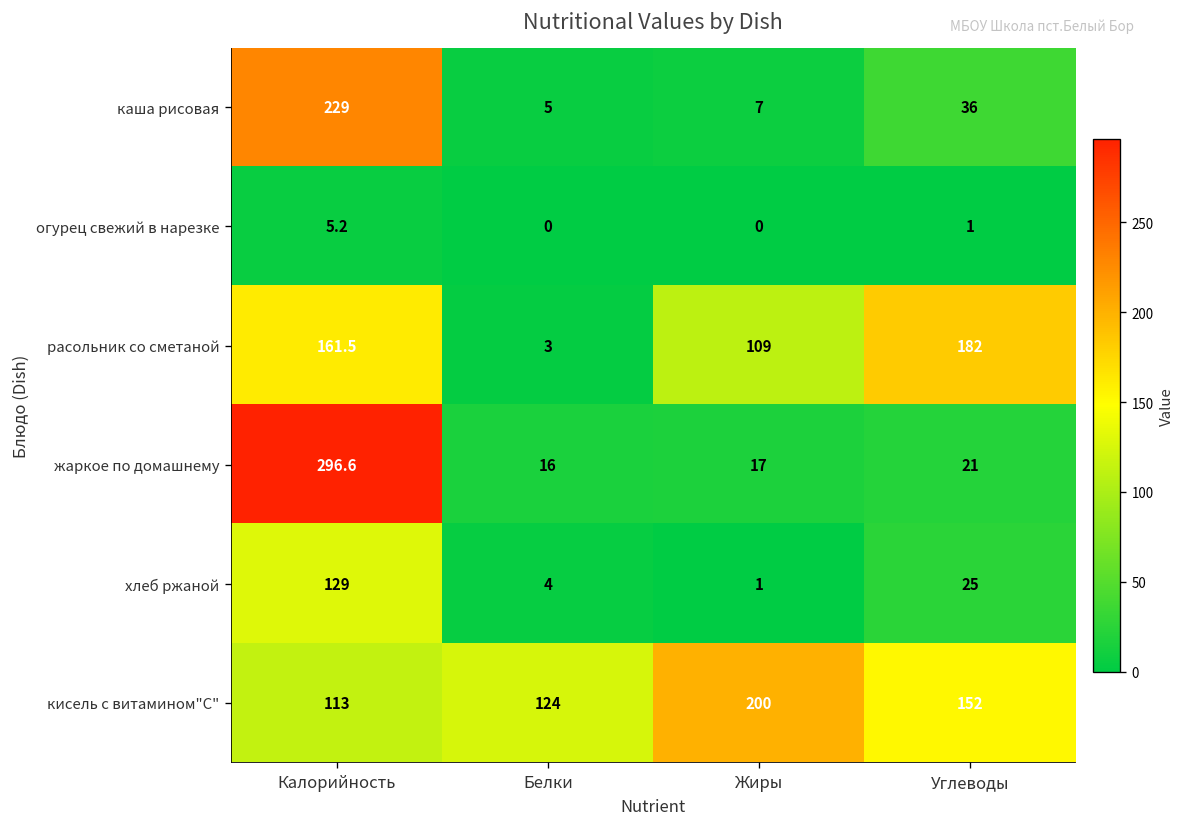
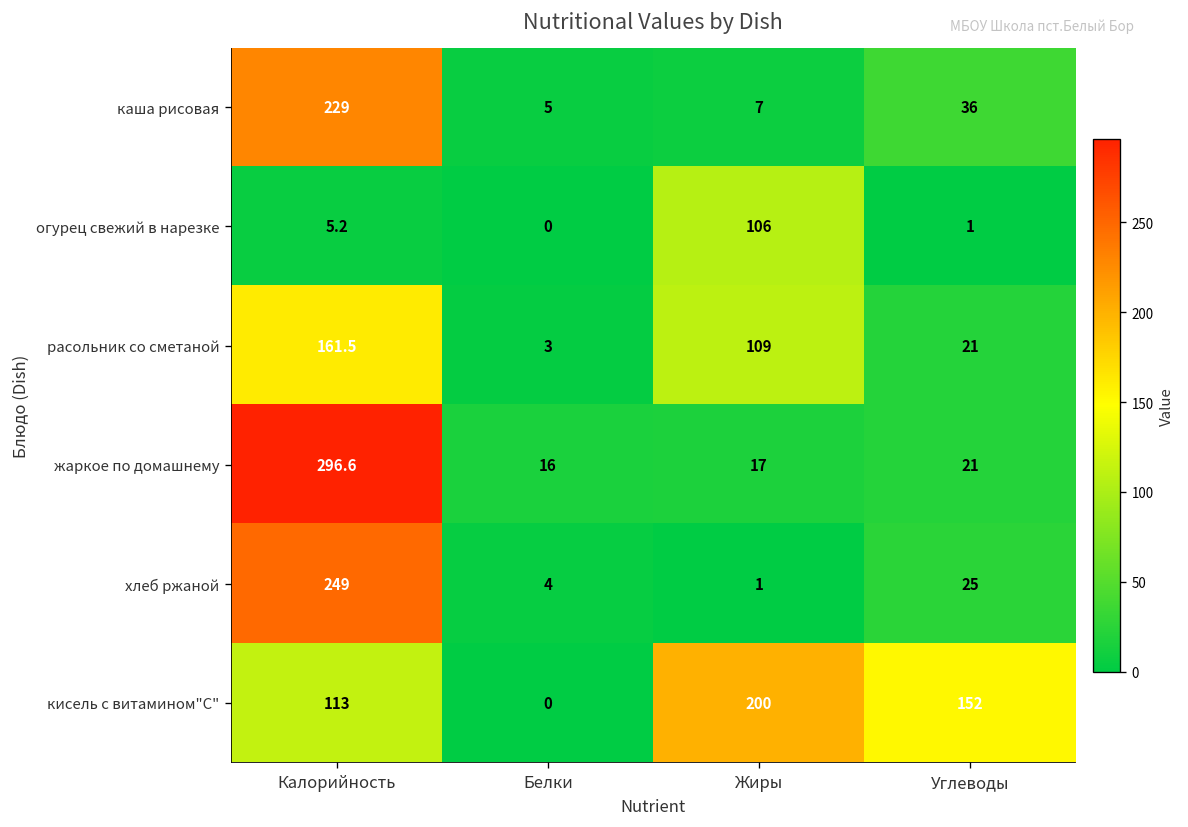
  {
    "каша рисовая": {
      "Калорийность": 229,
      "Белки": 5,
      "Жиры": 7,
      "Углеводы": 36
    },
    "огурец свежий в нарезке": {
      "Калорийность": 5.2,
      "Белки": 0,
-     "Жиры": 0,
+     "Жиры": 106,
      "Углеводы": 1
    },
    "расольник со сметаной": {
      "Калорийность": 161.5,
      "Белки": 3,
      "Жиры": 109,
-     "Углеводы": 182
+     "Углеводы": 21
    },
    "жаркое по домашнему": {
      "Калорийность": 296.6,
      "Белки": 16,
      "Жиры": 17,
      "Углеводы": 21
    },
    "хлеб ржаной": {
-     "Калорийность": 129,
+     "Калорийность": 249,
      "Белки": 4,
      "Жиры": 1,
      "Углеводы": 25
    },
    "кисель с витамином\"С\"": {
      "Калорийность": 113,
-     "Белки": 124,
+     "Белки": 0,
      "Жиры": 200,
      "Углеводы": 152
    }
  }
